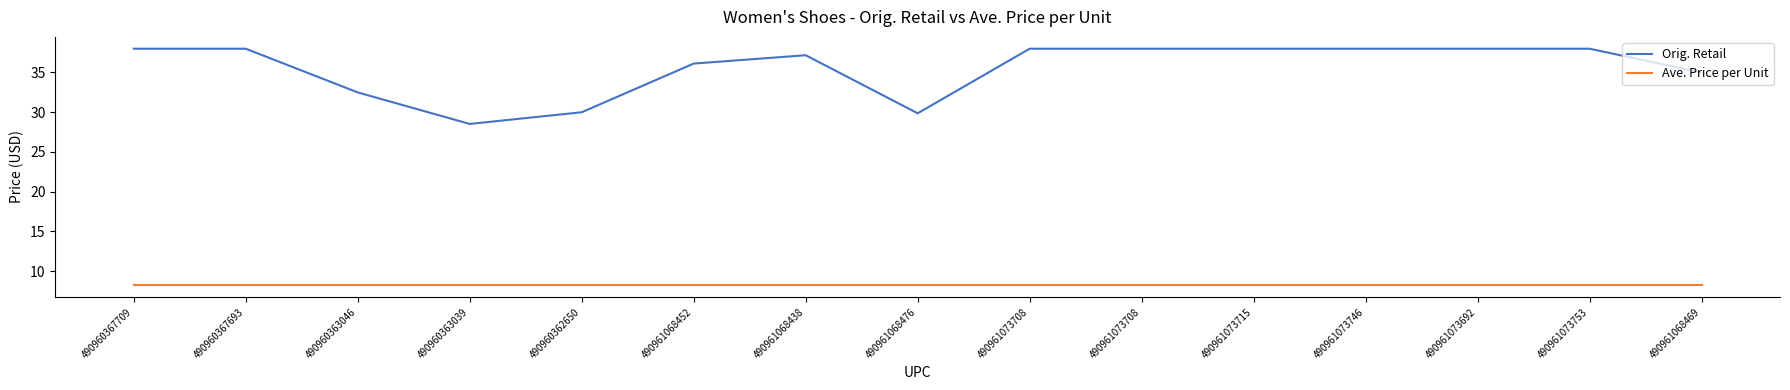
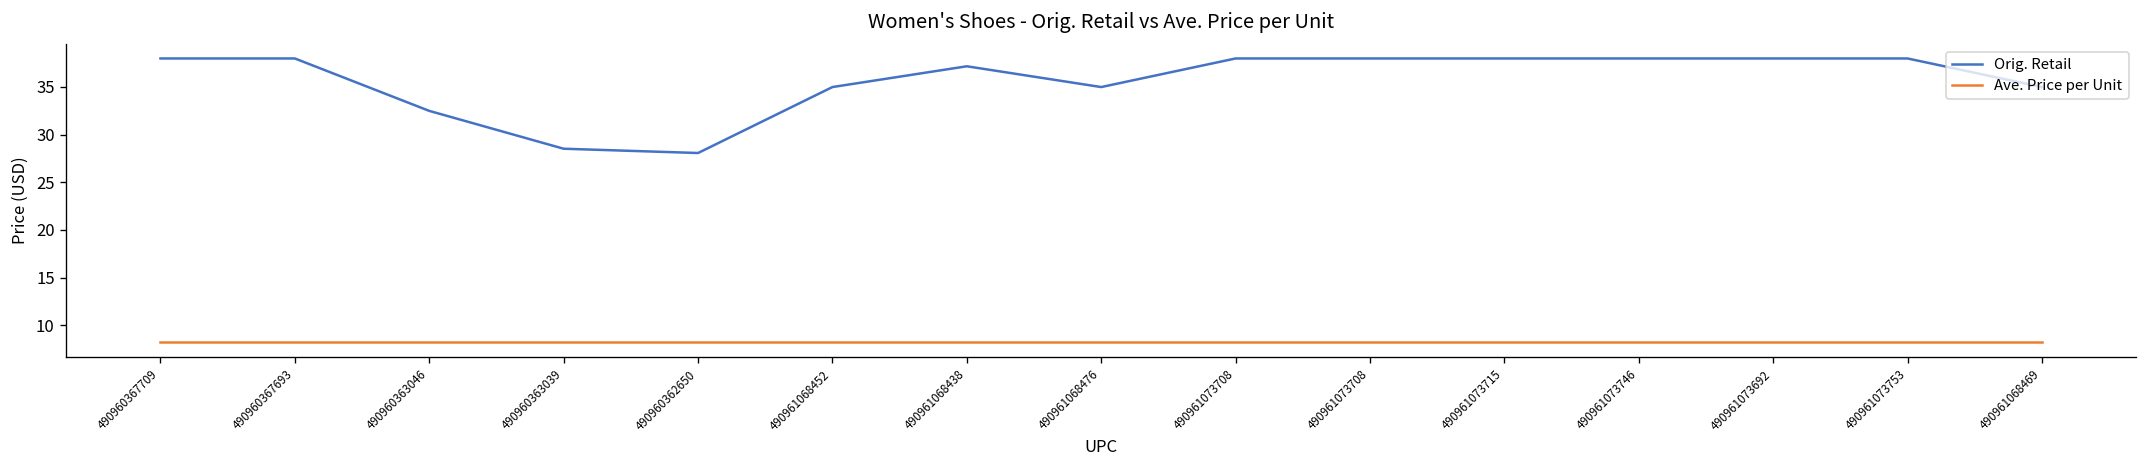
  {
    "Orig. Retail": {
      "490960367709": 38,
      "490960367693": 38,
      "490960363046": 32,
      "490960363039": 29,
-     "490960362650": 30,
-     "490961068452": 36,
+     "490960362650": 28,
+     "490961068452": 35,
      "490961068438": 37,
-     "490961068476": 30,
+     "490961068476": 35,
      "490961073715": 38,
      "490961073746": 38,
      "490961073692": 38,
      "490961073753": 38
    },
    "Ave. Price per Unit": {
      "490960367709": 8,
      "490960367693": 8,
      "490960363046": 8,
      "490960363039": 8,
      "490960362650": 8,
      "490961068452": 8,
      "490961068438": 8,
      "490961068476": 8,
      "490961073715": 8,
      "490961073746": 8,
      "490961073692": 8,
      "490961073753": 8,
      "490961068469": 8
    }
  }
